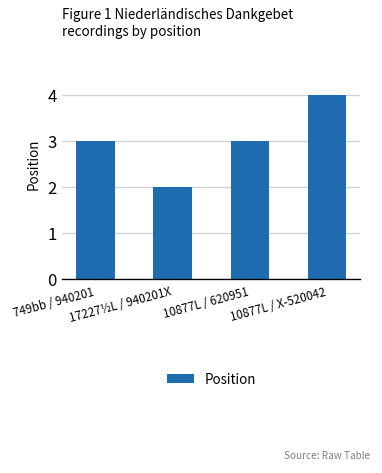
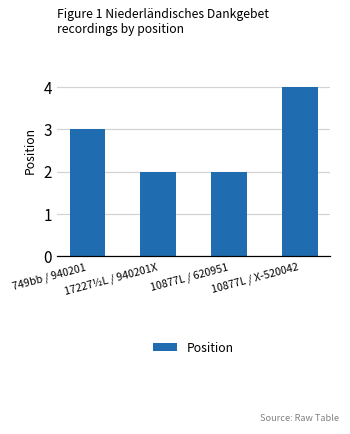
  {
    "749bb / 940201": 3,
    "17227½L / 940201X": 2,
-   "10877L / 620951": 3,
+   "10877L / 620951": 2,
    "10877L / X-520042": 4
  }
